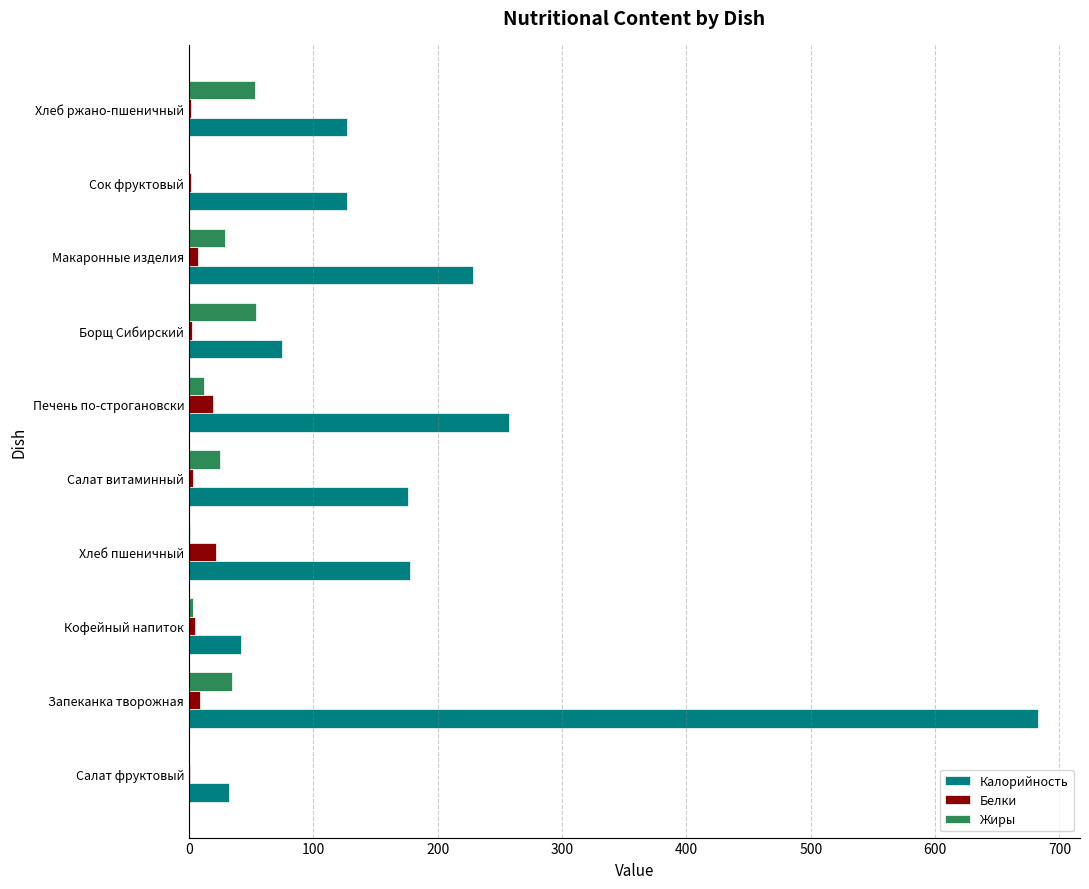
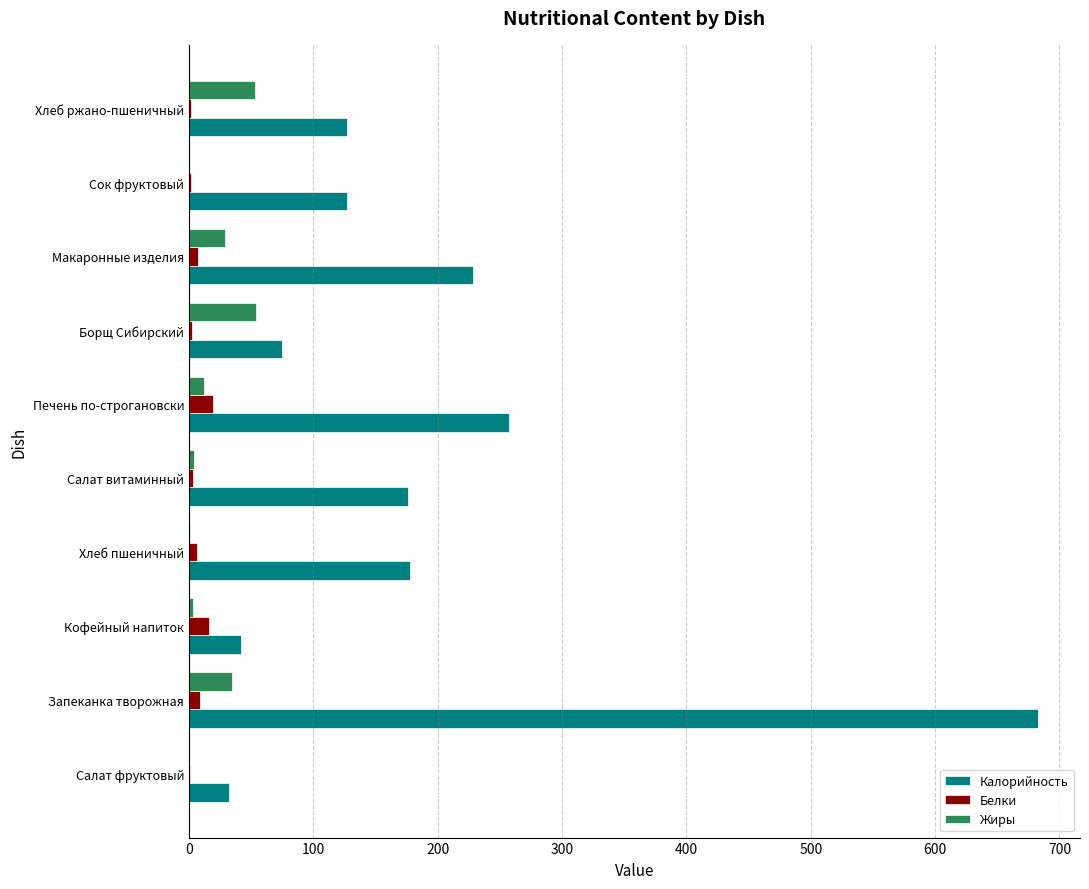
  {
    "Калорийность": {
      "Хлеб ржано-пшеничный": 127,
      "Сок фруктовый": 127,
      "Макаронные изделия": 228,
      "Борщ Сибирский": 75,
      "Печень по-строгановски": 258,
      "Салат витаминный": 176,
      "Хлеб пшеничный": 178,
      "Кофейный напиток": 42,
      "Запеканка творожная": 682,
      "Салат фруктовый": 32
    },
    "Белки": {
      "Макаронные изделия": 7,
      "Борщ Сибирский": 2,
      "Печень по-строгановски": 19,
      "Салат витаминный": 3,
-     "Хлеб пшеничный": 21,
-     "Кофейный напиток": 5,
+     "Хлеб пшеничный": 6,
+     "Кофейный напиток": 16,
      "Запеканка творожная": 9
    },
    "Жиры": {
      "Хлеб ржано-пшеничный": 53,
      "Макаронные изделия": 29,
      "Борщ Сибирский": 54,
      "Печень по-строгановски": 12,
-     "Салат витаминный": 25,
+     "Салат витаминный": 4,
      "Кофейный напиток": 3,
      "Запеканка творожная": 35
    }
  }
